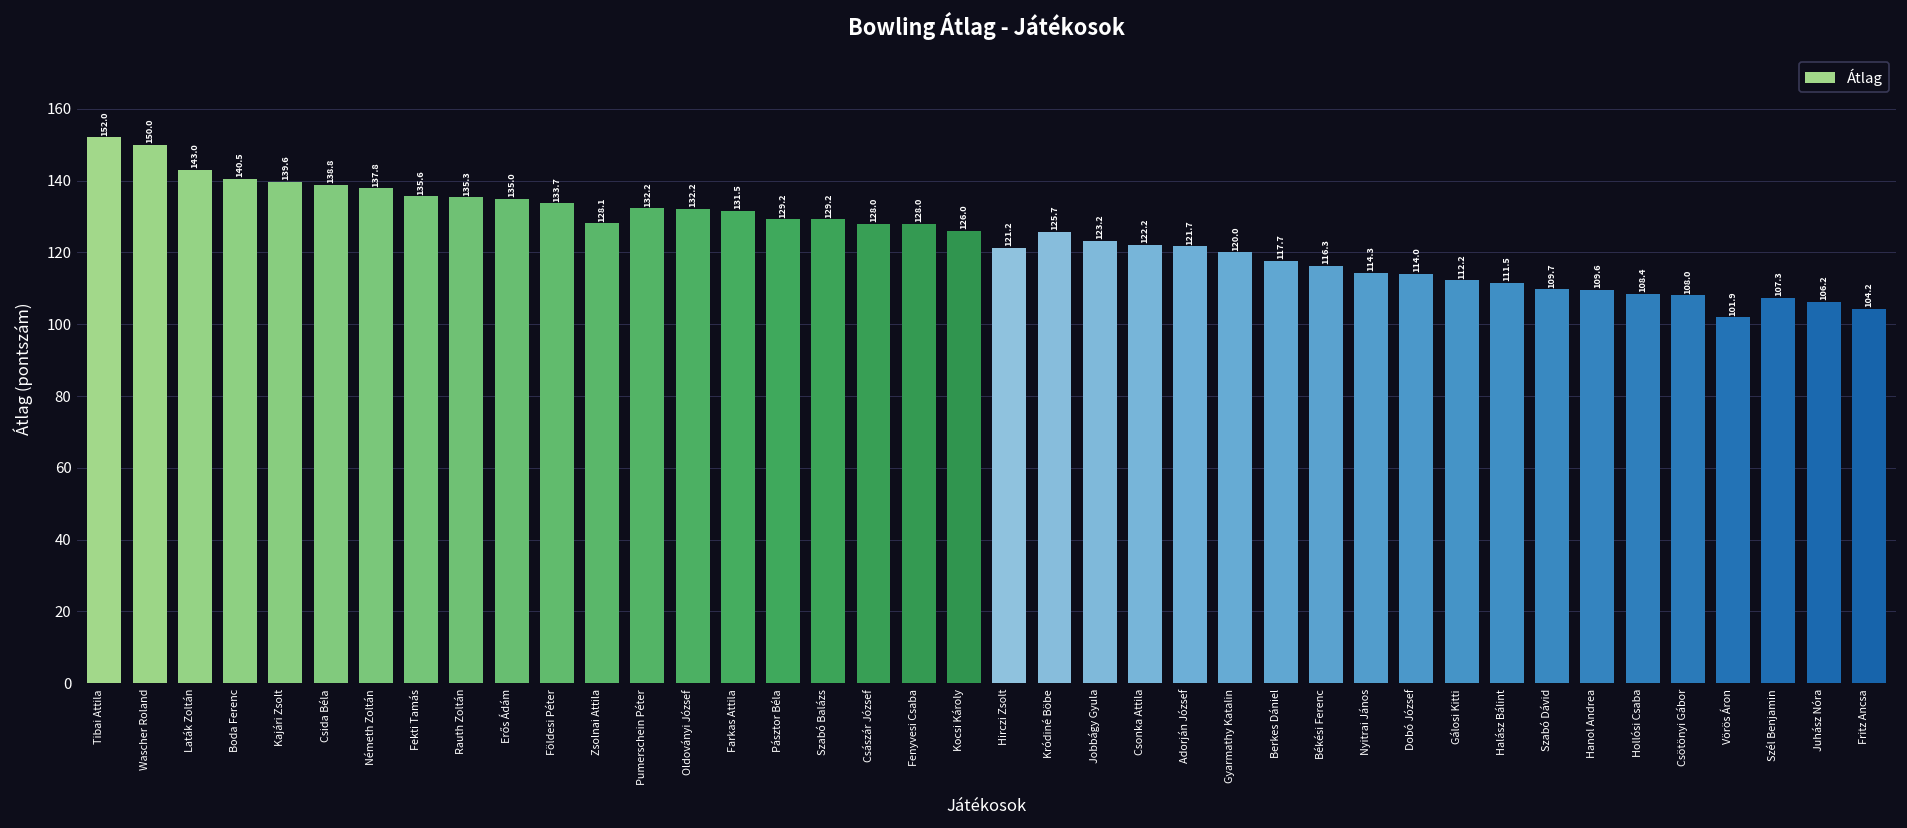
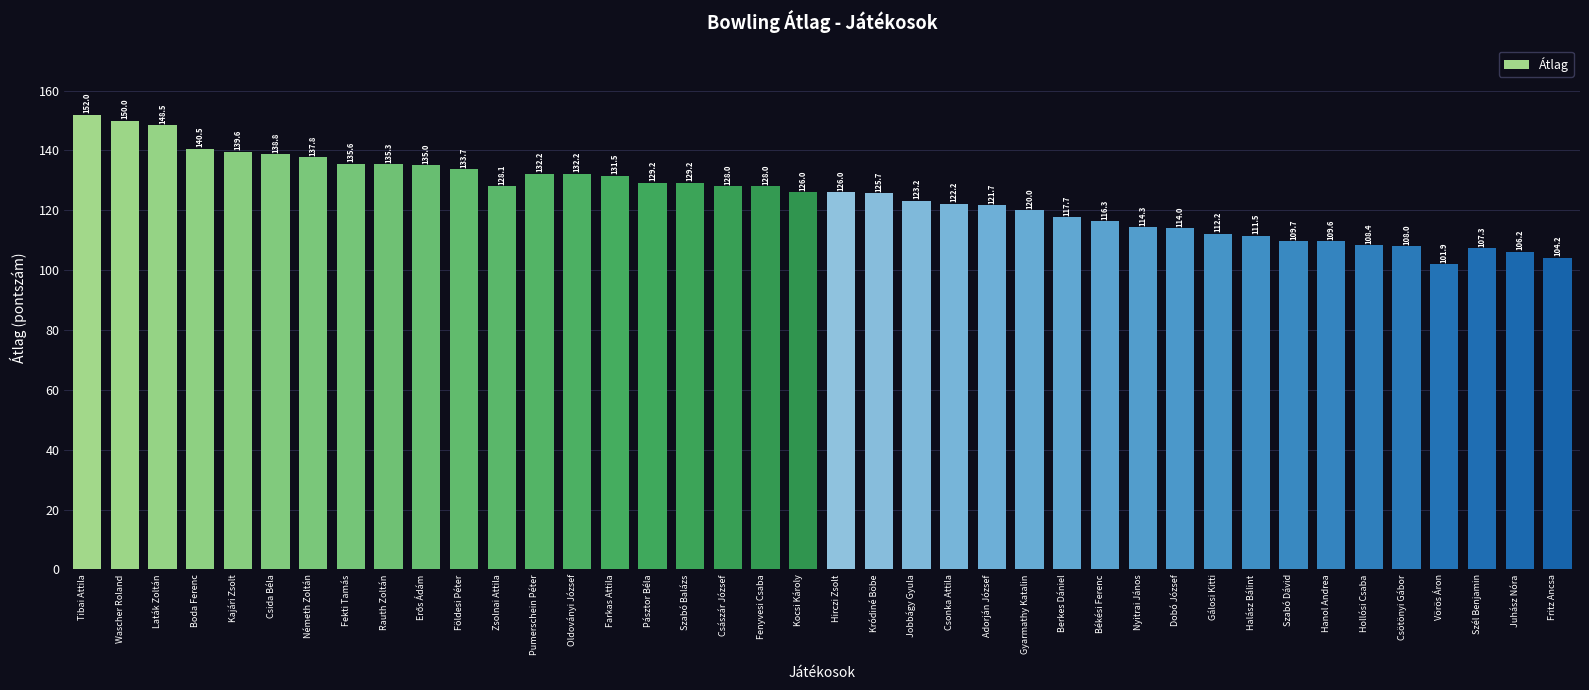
  {
    "Tibai Attila": 152.0,
    "Wascher Roland": 150.0,
-   "Laták Zoltán": 143.0,
+   "Laták Zoltán": 148.5,
    "Boda Ferenc": 140.5,
    "Kajári Zsolt": 139.6,
    "Csida Béla": 138.8,
    "Németh Zoltán": 137.8,
    "Fekti Tamás": 135.6,
    "Rauth Zoltán": 135.3,
    "Erős Ádám": 135.0,
    "Földesi Péter": 133.7,
    "Zsolnai Attila": 128.1,
    "Pumerschein Péter": 132.2,
    "Oldoványi József": 132.2,
    "Farkas Attila": 131.5,
    "Pásztor Béla": 129.2,
    "Szabó Balázs": 129.2,
    "Császár József": 128.0,
    "Fenyvesi Csaba": 128.0,
    "Kocsi Károly": 126.0,
-   "Hirczi Zsolt": 121.2,
+   "Hirczi Zsolt": 126.0,
    "Kródiné Böbe": 125.7,
    "Jobbágy Gyula": 123.2,
    "Csonka Attila": 122.2,
    "Adorján József": 121.7,
    "Gyarmathy Katalin": 120.0,
    "Berkes Dániel": 117.7,
    "Békési Ferenc": 116.3,
    "Nyitrai János": 114.3,
    "Dobó József": 114.0,
    "Gálosi Kitti": 112.2,
    "Halász Bálint": 111.5,
    "Szabó Dávid": 109.7,
    "Hanol Andrea": 109.6,
    "Hollósi Csaba": 108.4,
    "Csötönyi Gábor": 108.0,
    "Vörös Áron": 101.9,
    "Szél Benjamin": 107.3,
    "Juhász Nóra": 106.2,
    "Fritz Ancsa": 104.2
  }
